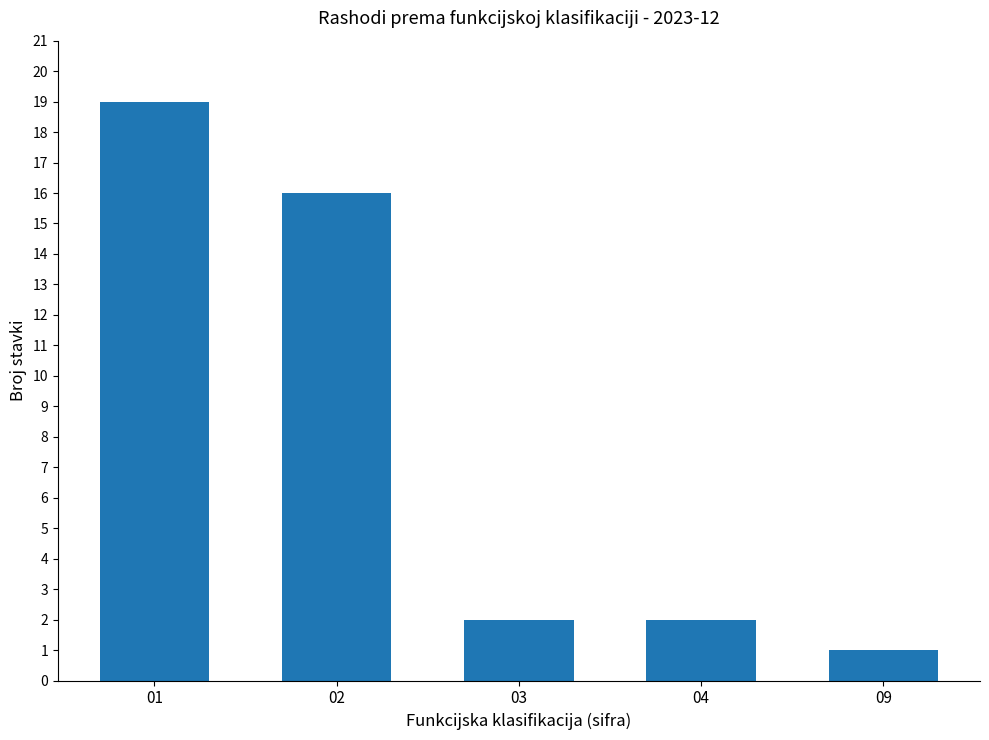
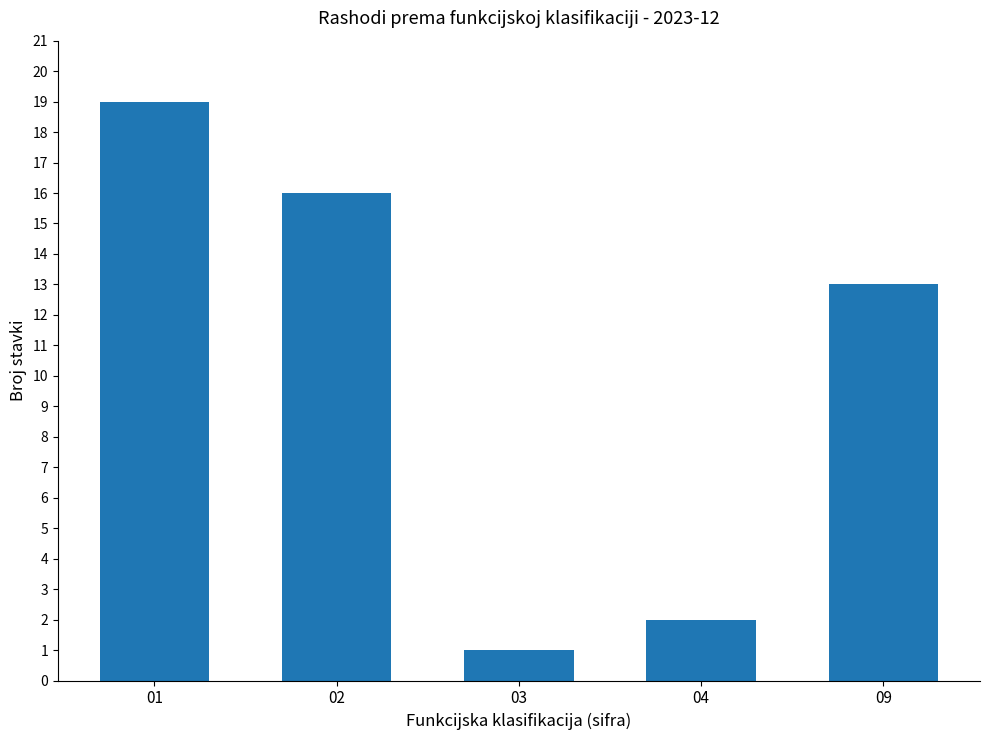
  {
    "01": 19,
    "02": 16,
-   "03": 2,
+   "03": 1,
    "04": 2,
-   "09": 1
+   "09": 13
  }
